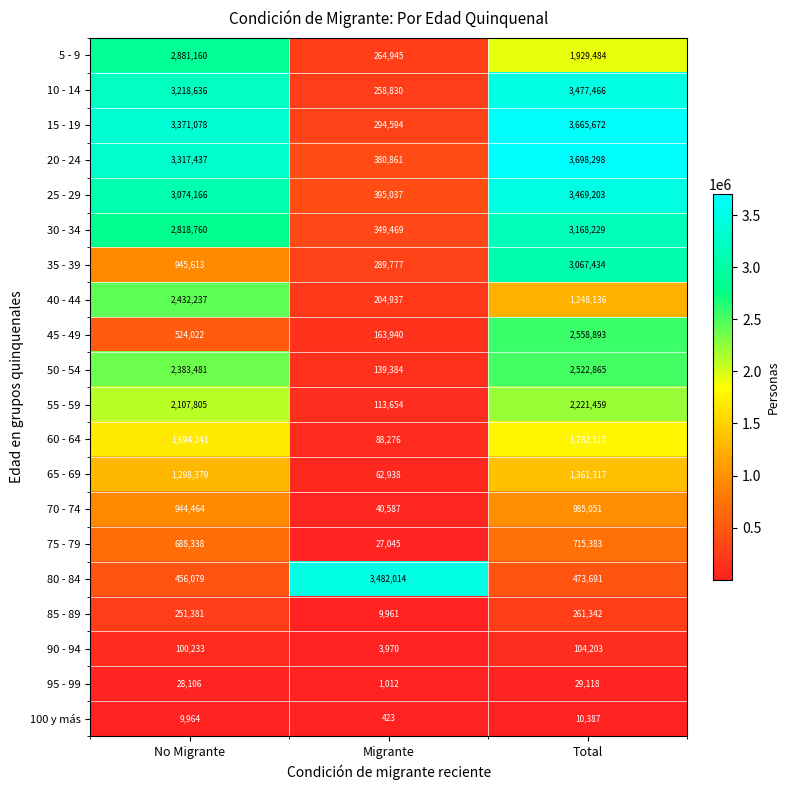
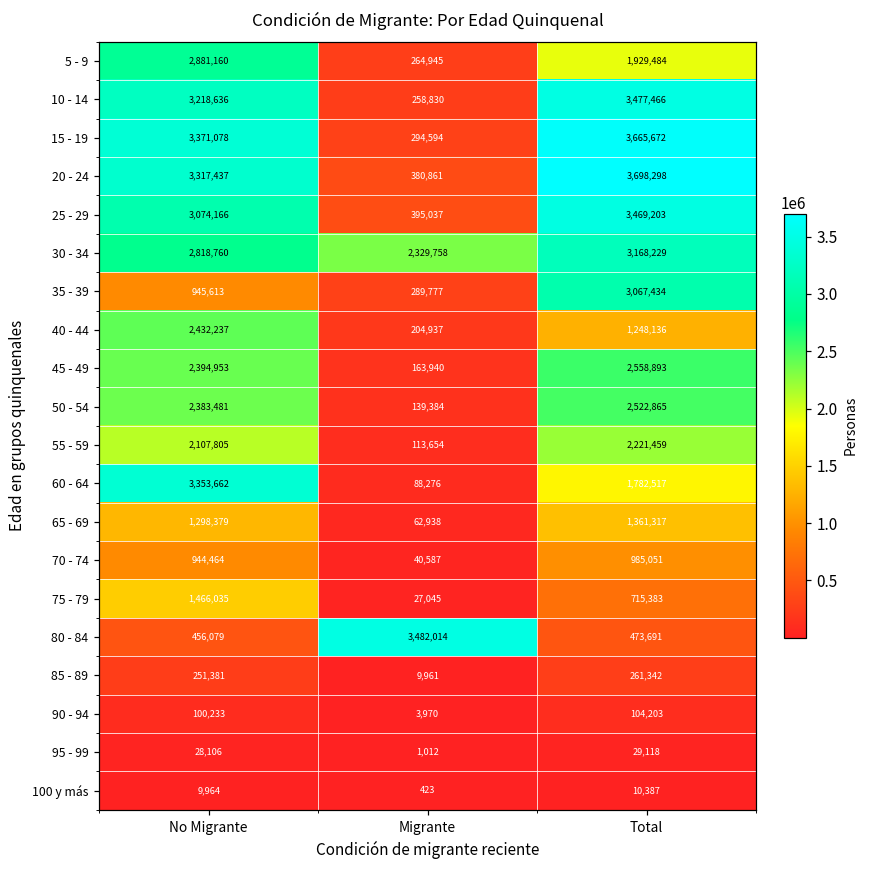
  {
    "5 - 9": {
      "No Migrante": "2,881,160",
      "Migrante": "264,945",
      "Total": "1,929,484"
    },
    "10 - 14": {
      "No Migrante": "3,218,636",
      "Migrante": "258,830",
      "Total": "3,477,466"
    },
    "15 - 19": {
      "No Migrante": "3,371,078",
      "Migrante": "294,594",
      "Total": "3,665,672"
    },
    "20 - 24": {
      "No Migrante": "3,317,437",
      "Migrante": "380,861",
      "Total": "3,698,298"
    },
    "25 - 29": {
      "No Migrante": "3,074,166",
      "Migrante": "395,037",
      "Total": "3,469,203"
    },
    "30 - 34": {
      "No Migrante": "2,818,760",
-     "Migrante": "349,469",
+     "Migrante": "2,329,758",
      "Total": "3,168,229"
    },
    "35 - 39": {
      "No Migrante": "945,613",
      "Migrante": "289,777",
      "Total": "3,067,434"
    },
    "40 - 44": {
      "No Migrante": "2,432,237",
      "Migrante": "204,937",
      "Total": "1,248,136"
    },
    "45 - 49": {
-     "No Migrante": "524,022",
+     "No Migrante": "2,394,953",
      "Migrante": "163,940",
      "Total": "2,558,893"
    },
    "50 - 54": {
      "No Migrante": "2,383,481",
      "Migrante": "139,384",
      "Total": "2,522,865"
    },
    "55 - 59": {
      "No Migrante": "2,107,805",
      "Migrante": "113,654",
      "Total": "2,221,459"
    },
    "60 - 64": {
-     "No Migrante": "1,694,241",
+     "No Migrante": "3,353,662",
      "Migrante": "88,276",
      "Total": "1,782,517"
    },
    "65 - 69": {
      "No Migrante": "1,298,379",
      "Migrante": "62,938",
      "Total": "1,361,317"
    },
    "70 - 74": {
      "No Migrante": "944,464",
      "Migrante": "40,587",
      "Total": "985,051"
    },
    "75 - 79": {
-     "No Migrante": "688,338",
+     "No Migrante": "1,466,035",
      "Migrante": "27,045",
      "Total": "715,383"
    },
    "80 - 84": {
      "No Migrante": "456,079",
      "Migrante": "3,482,014",
      "Total": "473,691"
    },
    "85 - 89": {
      "No Migrante": "251,381",
      "Migrante": "9,961",
      "Total": "261,342"
    },
    "90 - 94": {
      "No Migrante": "100,233",
      "Migrante": "3,970",
      "Total": "104,203"
    },
    "95 - 99": {
      "No Migrante": "28,106",
      "Migrante": "1,012",
      "Total": "29,118"
    },
    "100 y más": {
      "No Migrante": "9,964",
      "Migrante": "423",
      "Total": "10,387"
    }
  }
